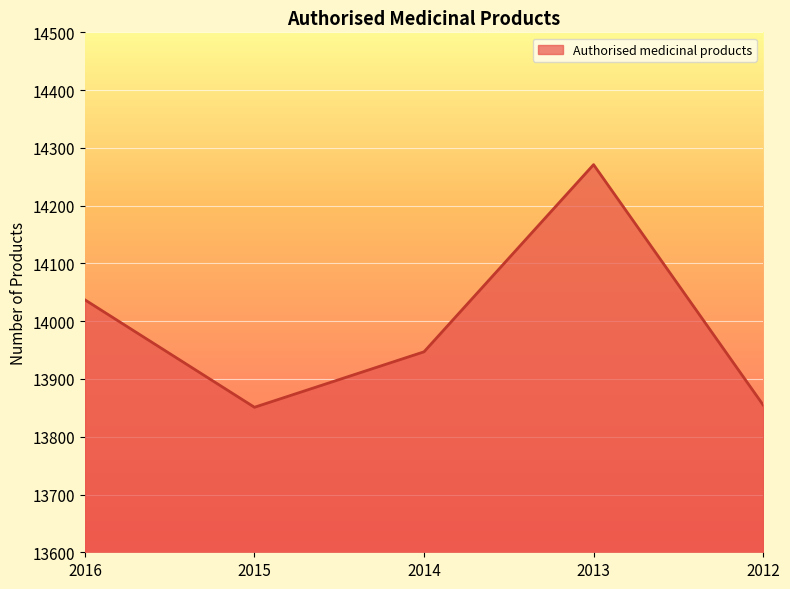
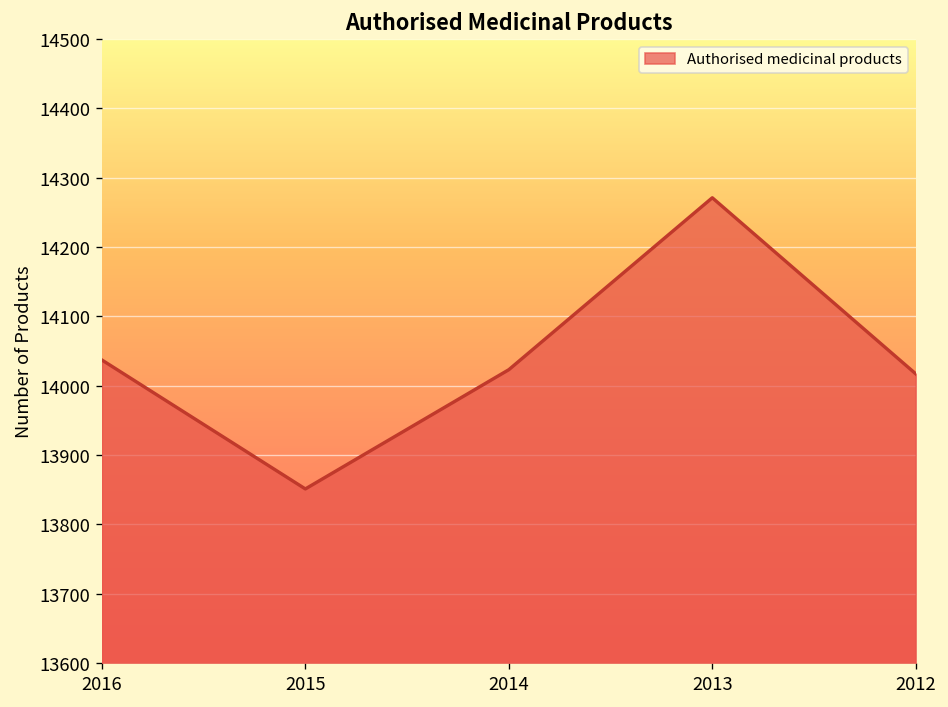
  {
    "2016": 14040,
    "2015": 13850,
-   "2014": 13950,
+   "2014": 14020,
    "2013": 14270,
-   "2012": 13860
+   "2012": 14020
  }
